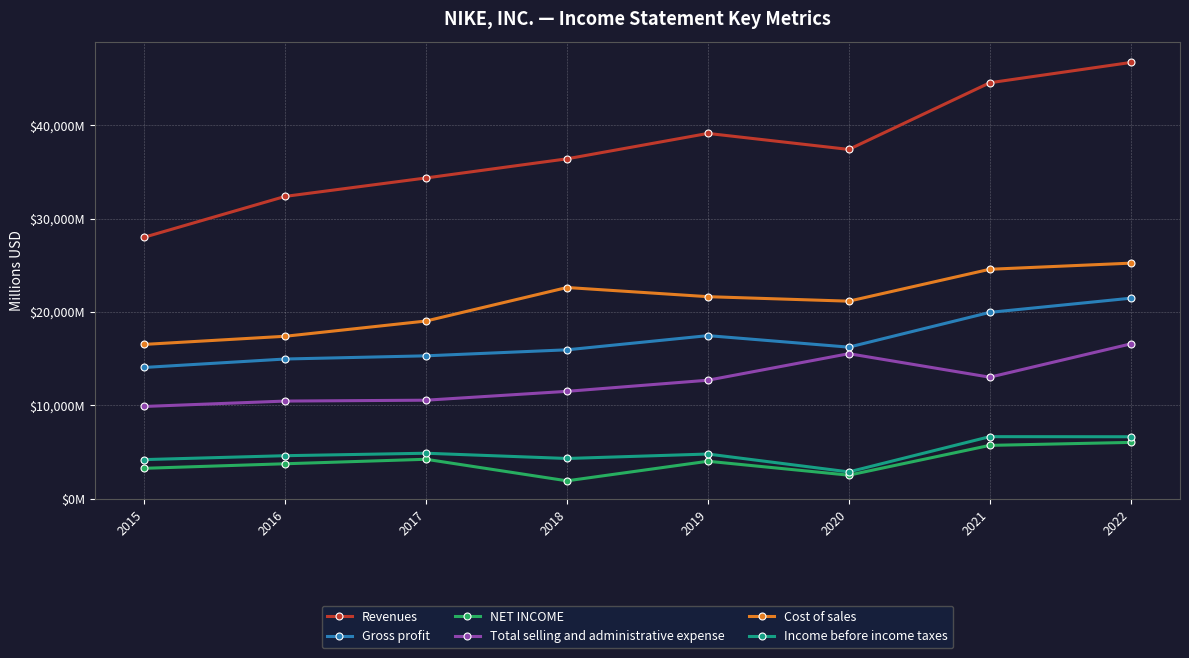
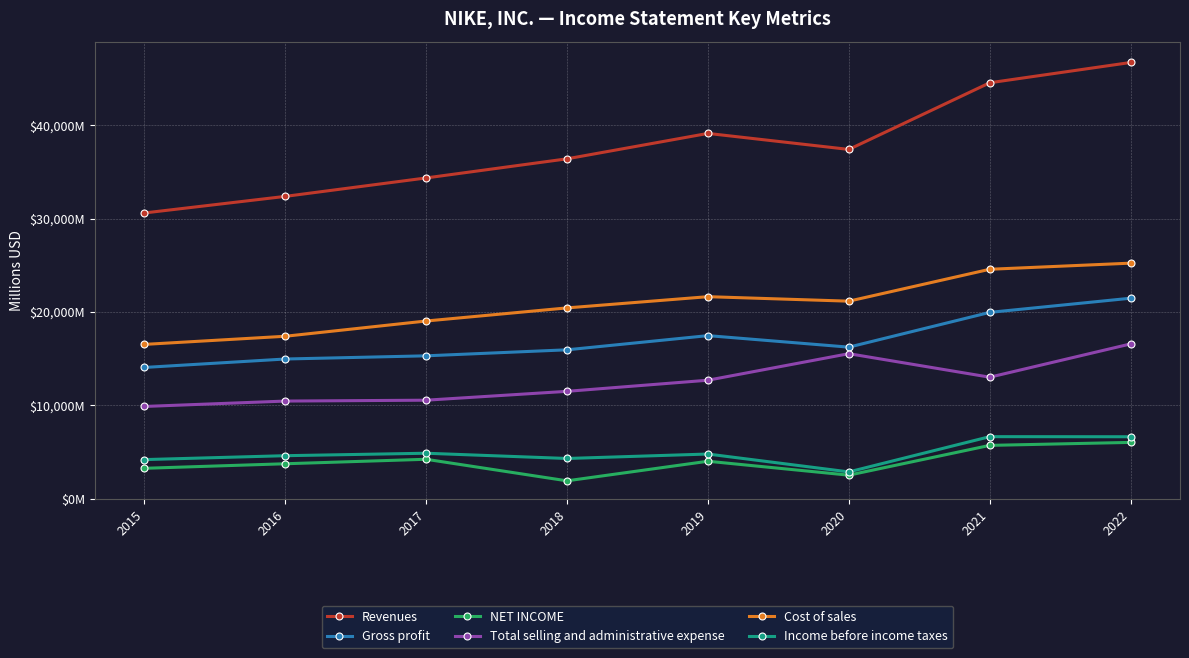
  {
    "Revenues": {
-     "2015": "$28,000,000,000",
+     "2015": "$31,000,000,000",
      "2016": "$32,000,000,000",
      "2017": "$34,000,000,000",
      "2018": "$36,000,000,000",
      "2019": "$39,000,000,000",
      "2020": "$37,000,000,000",
      "2021": "$45,000,000,000",
      "2022": "$47,000,000,000"
    },
    "Gross profit": {
      "2015": "$14,000,000,000",
      "2016": "$15,000,000,000",
      "2017": "$15,000,000,000",
      "2018": "$16,000,000,000",
      "2019": "$17,000,000,000",
      "2020": "$16,000,000,000",
      "2021": "$20,000,000,000",
      "2022": "$21,000,000,000"
    },
    "Total selling and administrative expense": {
      "2015": "$10,000,000,000",
      "2016": "$10,000,000,000",
      "2017": "$11,000,000,000",
      "2018": "$12,000,000,000",
      "2019": "$13,000,000,000",
      "2020": "$16,000,000,000",
      "2021": "$13,000,000,000",
      "2022": "$17,000,000,000"
    },
    "Cost of sales": {
      "2015": "$17,000,000,000",
      "2016": "$17,000,000,000",
      "2017": "$19,000,000,000",
-     "2018": "$23,000,000,000",
+     "2018": "$20,000,000,000",
      "2019": "$22,000,000,000",
      "2020": "$21,000,000,000",
      "2021": "$25,000,000,000",
      "2022": "$25,000,000,000"
    }
  }
